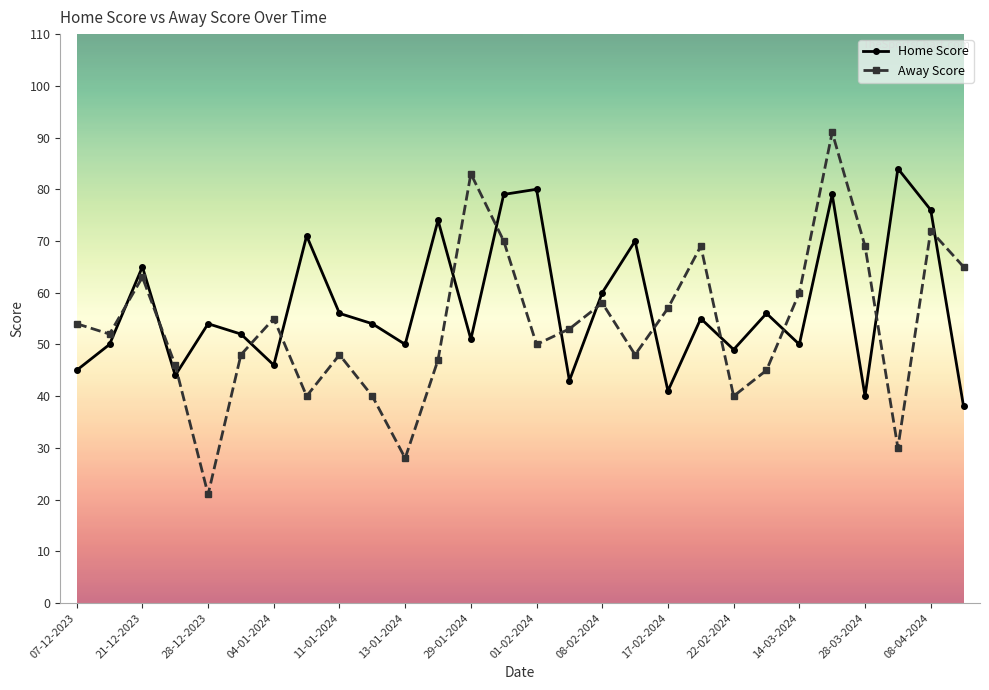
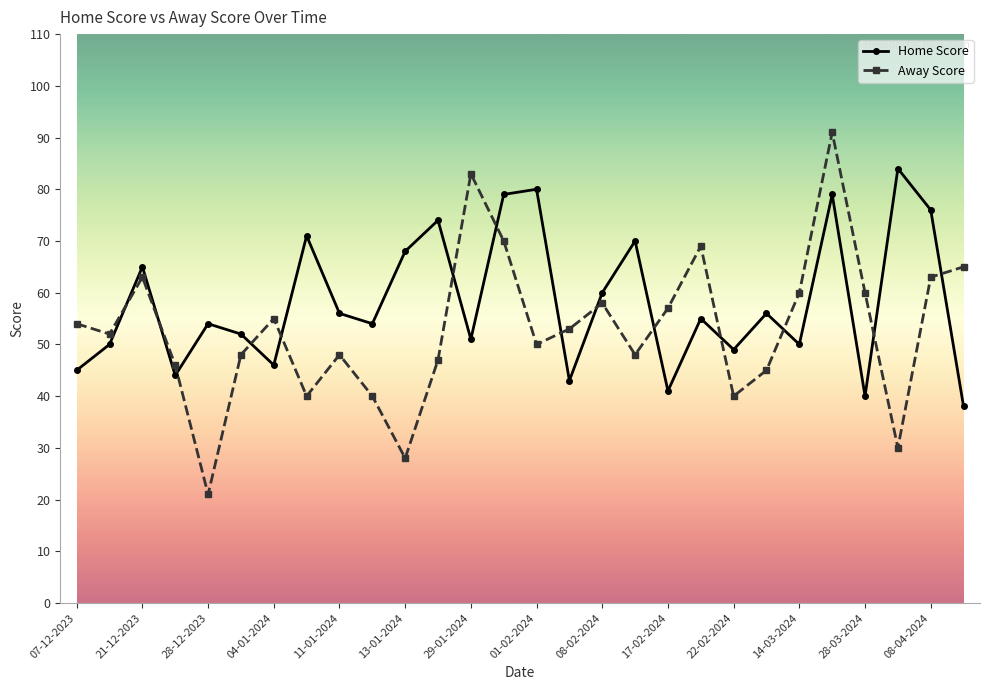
  {
    "Home Score": {
      "07-12-2023": 45,
      "04-01-2024": 46,
-     "13-01-2024": 50,
+     "13-01-2024": 68,
      "29-01-2024": 51,
      "01-02-2024": 80,
      "17-02-2024": 41,
      "22-02-2024": 49,
      "14-03-2024": 50,
      "28-03-2024": 40,
      "08-04-2024": 76
    },
    "Away Score": {
      "07-12-2023": 54,
      "04-01-2024": 55,
      "13-01-2024": 28,
      "29-01-2024": 83,
      "01-02-2024": 50,
      "17-02-2024": 57,
      "22-02-2024": 40,
      "14-03-2024": 60,
-     "28-03-2024": 69,
-     "08-04-2024": 72
+     "28-03-2024": 60,
+     "08-04-2024": 63
    }
  }
